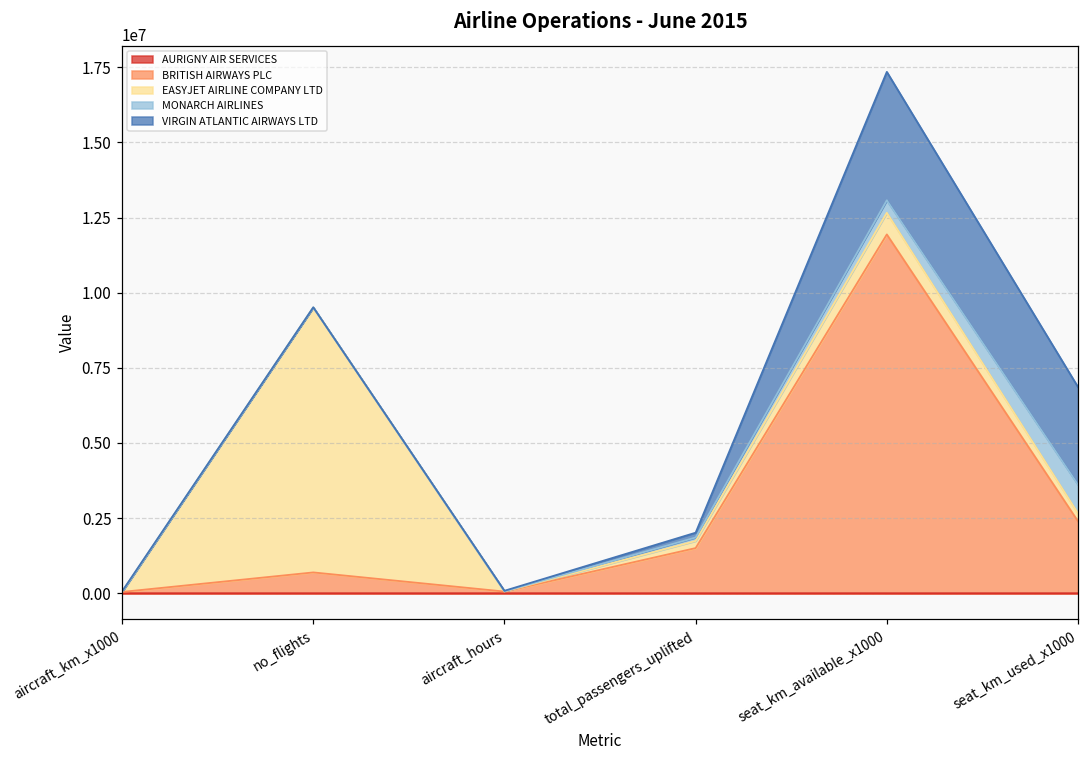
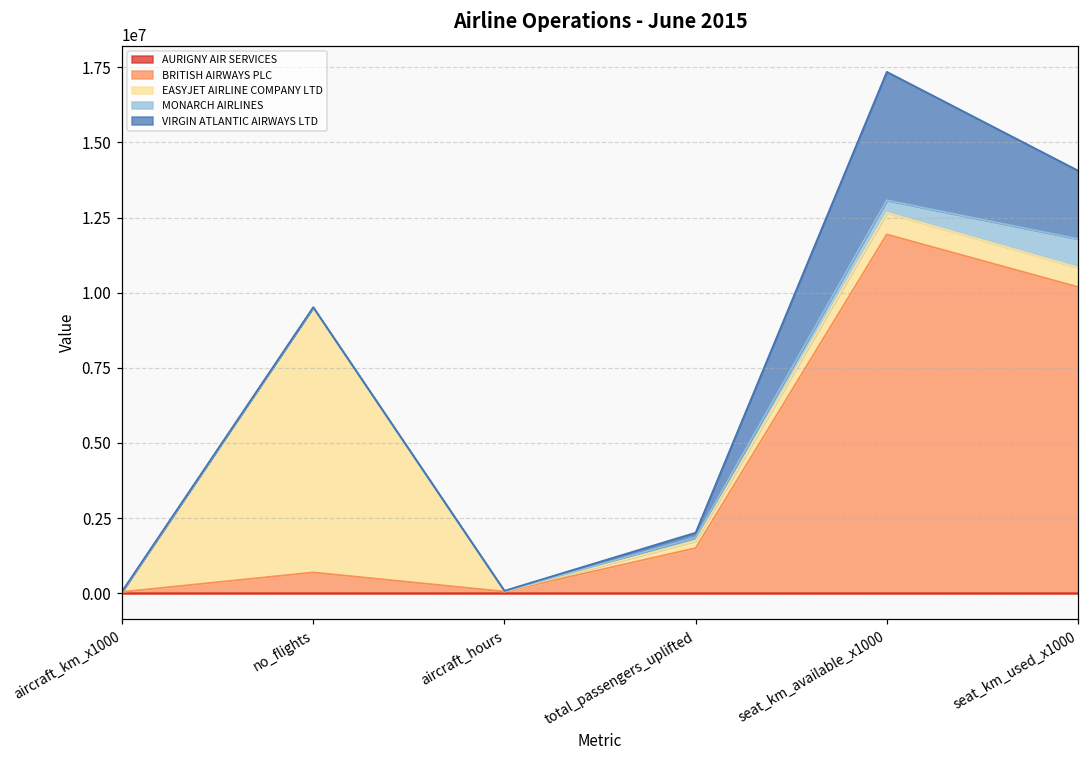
  {
    "AURIGNY AIR SERVICES": {
      "no_flights": 0,
      "total_passengers_uplifted": 0,
      "seat_km_available_x1000": 0,
      "seat_km_used_x1000": 0
    },
    "BRITISH AIRWAYS PLC": {
      "no_flights": 700000,
      "total_passengers_uplifted": 1500000,
      "seat_km_available_x1000": 11900000,
-     "seat_km_used_x1000": 2400000
+     "seat_km_used_x1000": 10200000
    },
    "EASYJET AIRLINE COMPANY LTD": {
      "total_passengers_uplifted": 200000,
      "seat_km_available_x1000": 700000,
-     "seat_km_used_x1000": 300000
+     "seat_km_used_x1000": 600000
    },
    "MONARCH AIRLINES": {
      "total_passengers_uplifted": 100000,
      "seat_km_available_x1000": 400000,
      "seat_km_used_x1000": 1000000
    },
    "VIRGIN ATLANTIC AIRWAYS LTD": {
      "total_passengers_uplifted": 200000,
      "seat_km_available_x1000": 4300000,
-     "seat_km_used_x1000": 3200000
+     "seat_km_used_x1000": 2300000
    }
  }
